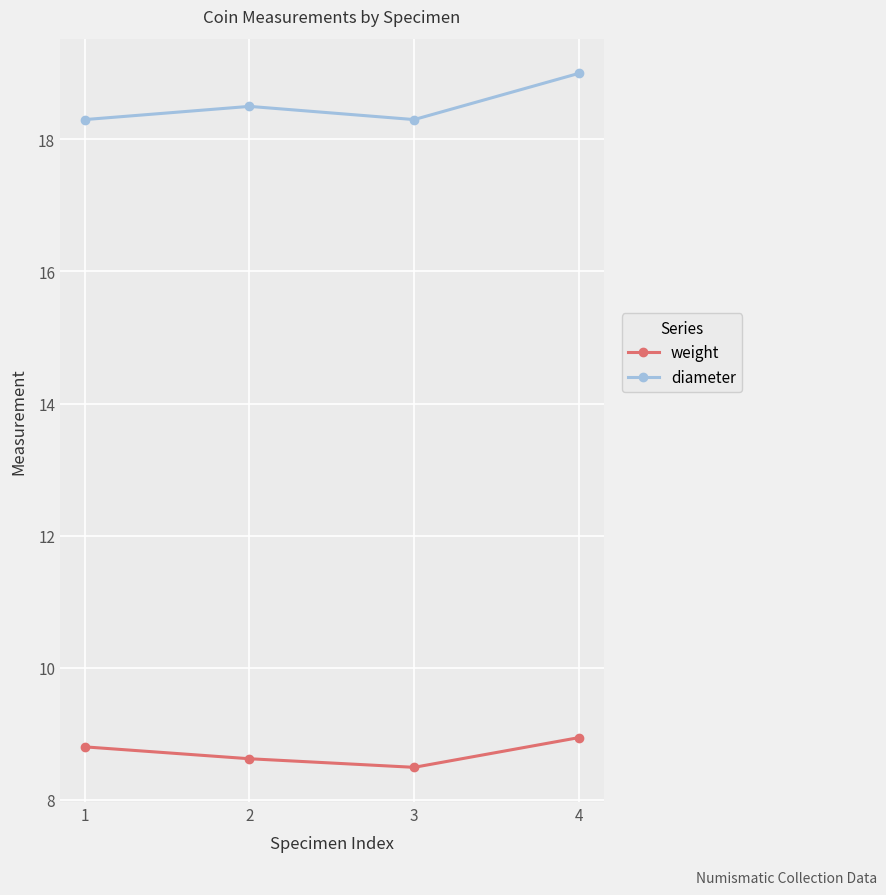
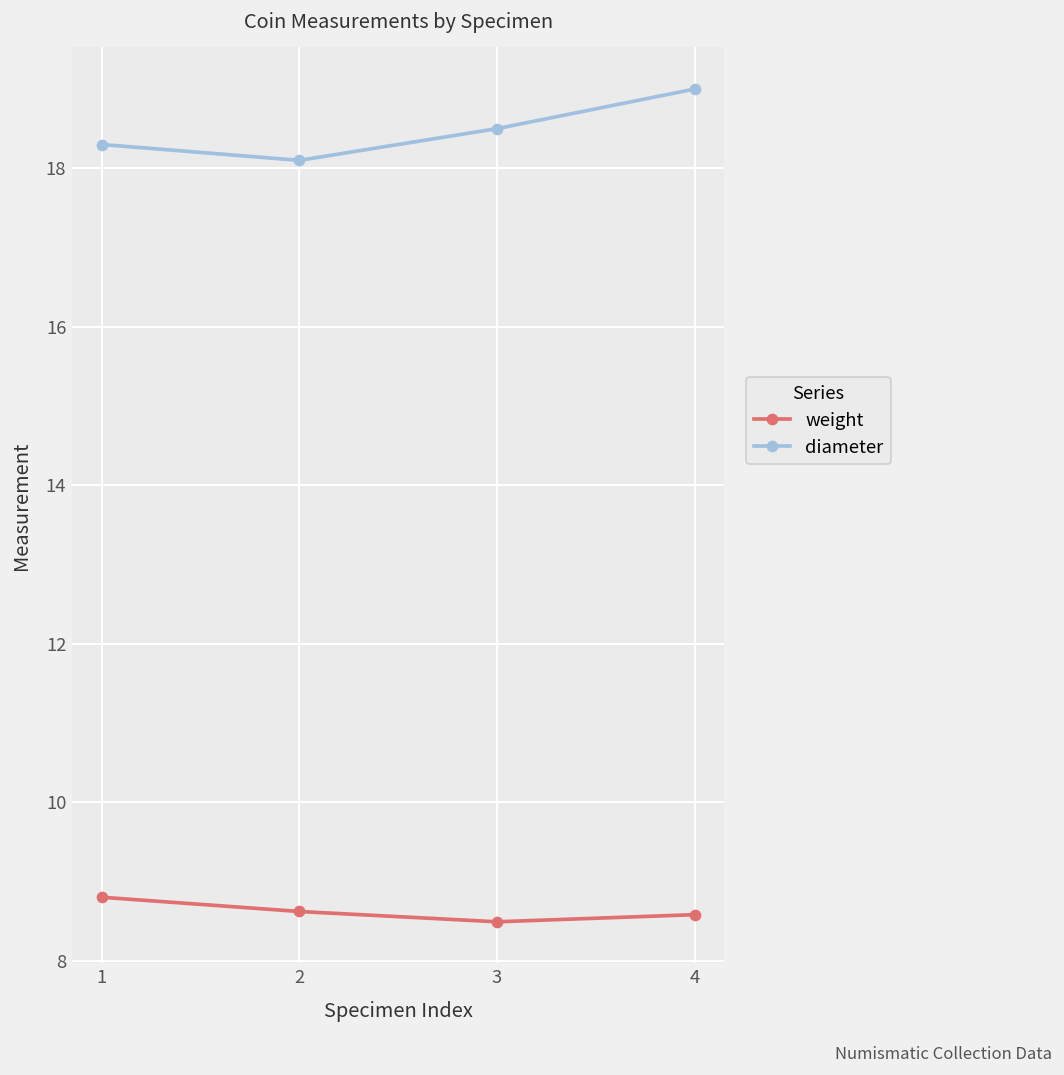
  {
    "weight": {
      "1": 8.8,
      "2": 8.6,
      "3": 8.5,
-     "4": 8.9
+     "4": 8.6
    },
    "diameter": {
      "1": 18.3,
-     "2": 18.5,
-     "3": 18.3,
+     "2": 18.1,
+     "3": 18.5,
      "4": 19.0
    }
  }
